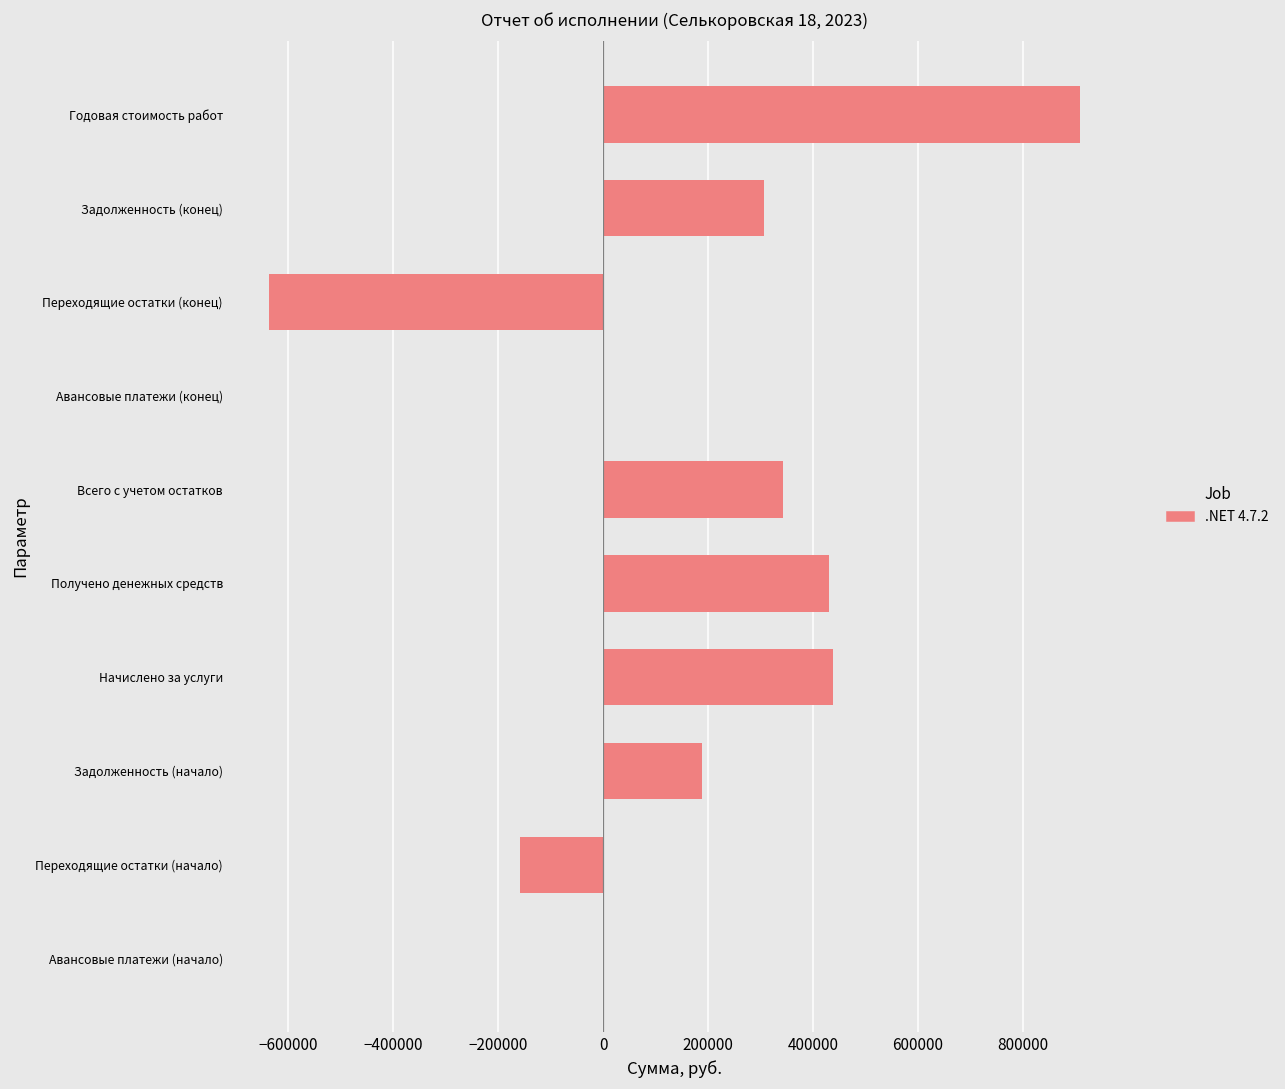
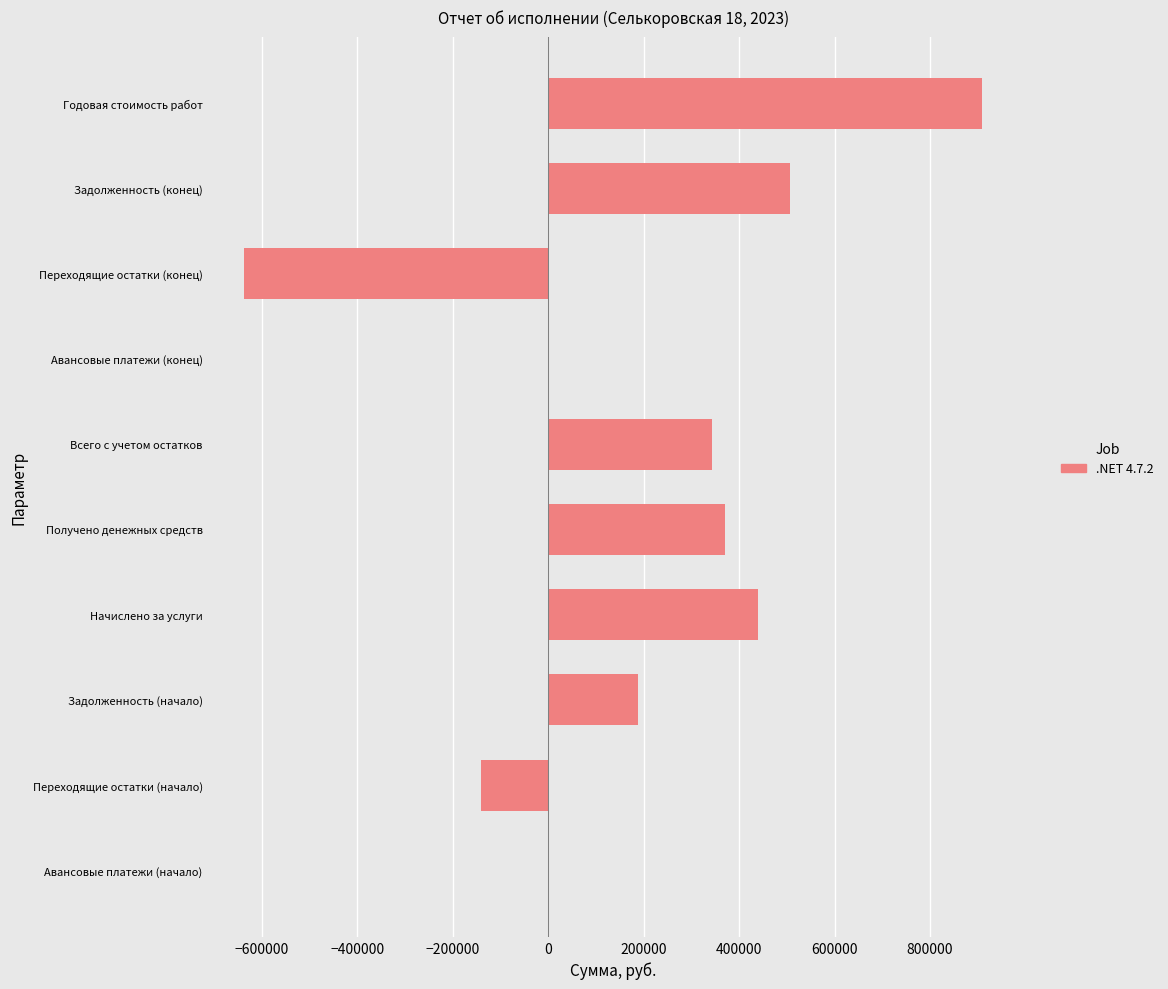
  {
    "Годовая стоимость работ": 910000,
-   "Задолженность (конец)": 310000,
+   "Задолженность (конец)": 510000,
    "Переходящие остатки (конец)": -640000,
    "Авансовые платежи (конец)": 0,
    "Всего с учетом остатков": 340000,
-   "Получено денежных средств": 430000,
+   "Получено денежных средств": 370000,
    "Начислено за услуги": 440000,
    "Задолженность (начало)": 190000,
-   "Переходящие остатки (начало)": -160000,
+   "Переходящие остатки (начало)": -140000,
    "Авансовые платежи (начало)": 0
  }
